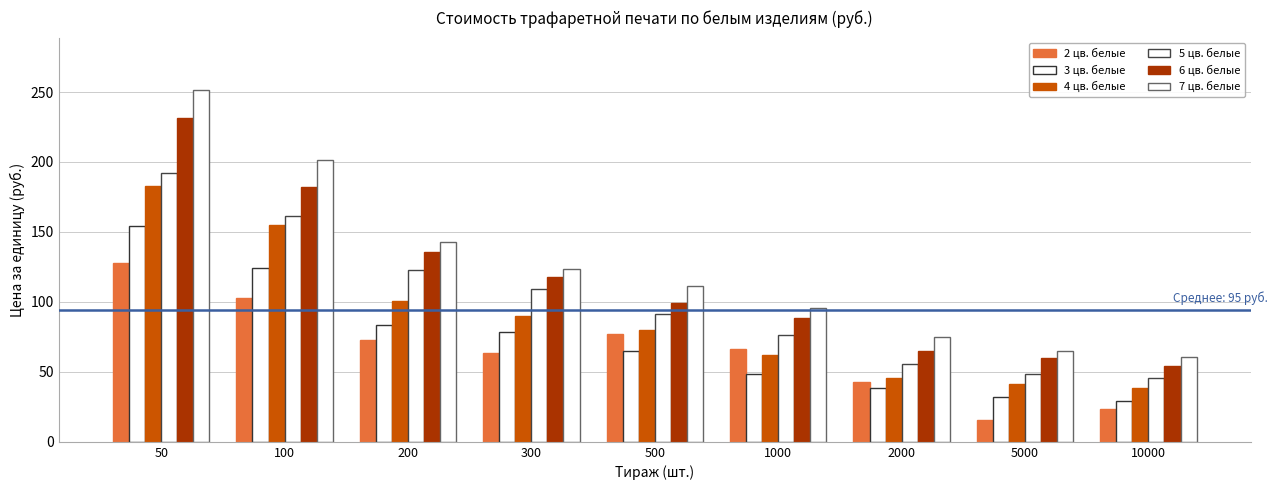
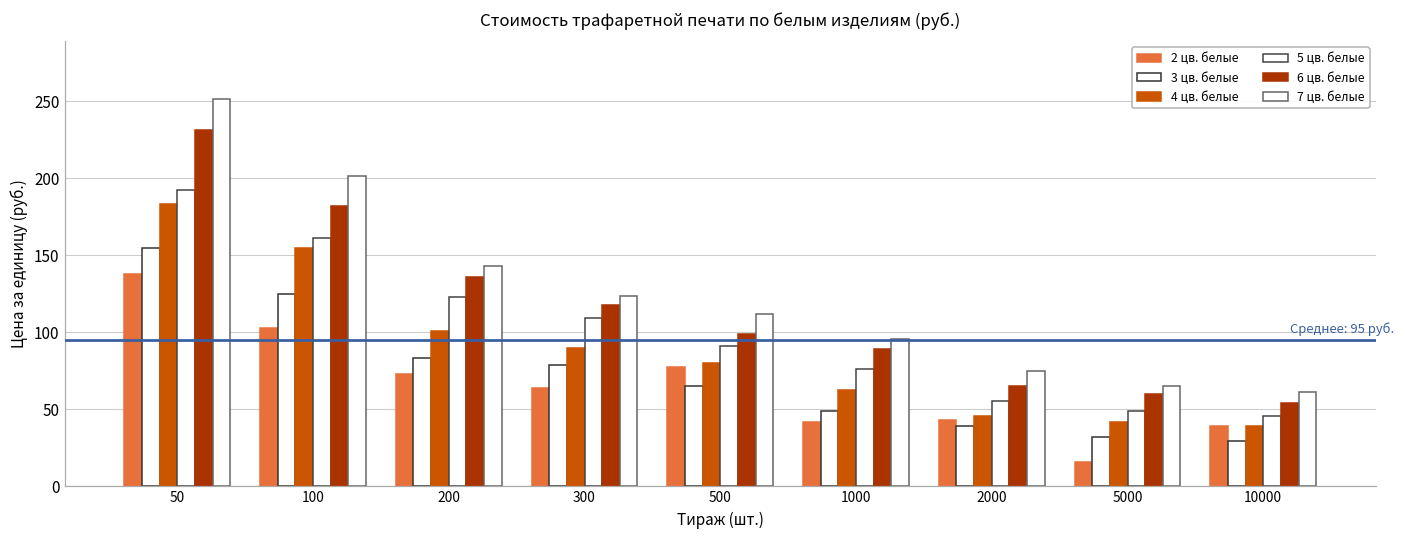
  {
    "2 цв. белые": {
-     "50": 128,
+     "50": 138,
      "100": 103,
      "200": 73,
      "300": 64,
      "500": 77,
-     "1000": 66,
+     "1000": 42,
      "2000": 43,
      "5000": 16,
-     "10000": 24
+     "10000": 39
    }
  }
